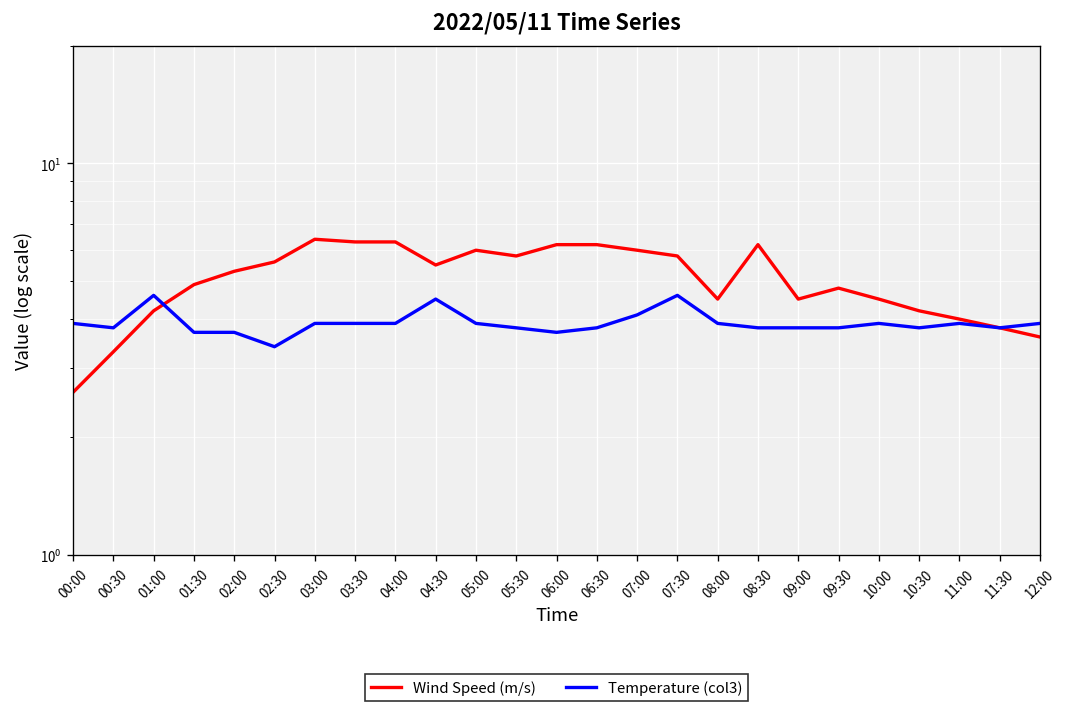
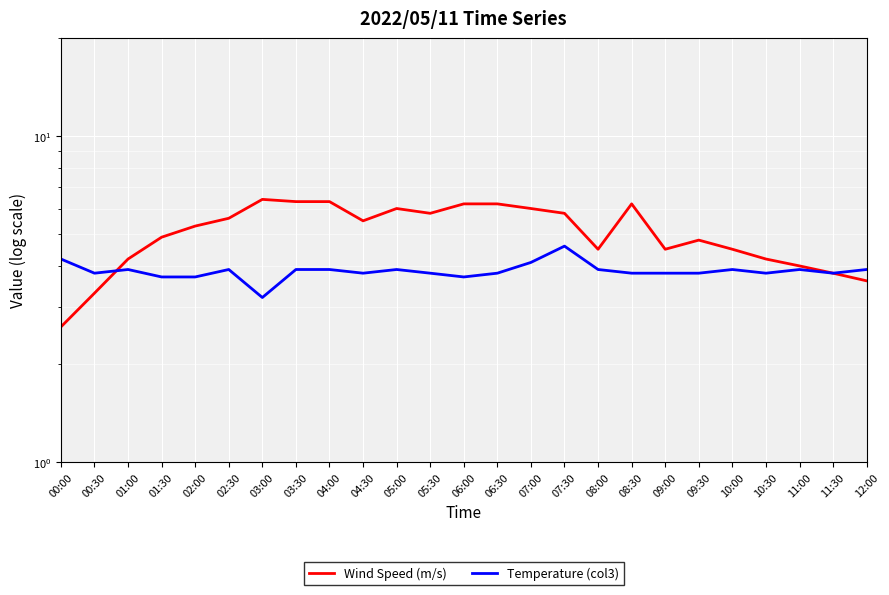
  {
    "Wind Speed (m/s)": {
      "00:00": 2.6,
      "00:30": 3.3,
      "01:00": 4.2,
      "01:30": 4.9,
      "02:00": 5.3,
      "02:30": 5.6,
      "03:00": 6.4,
      "03:30": 6.3,
      "04:00": 6.3,
      "04:30": 5.5,
      "05:00": 6.0,
      "05:30": 5.8,
      "06:00": 6.2,
      "06:30": 6.2,
      "07:00": 6.0,
      "07:30": 5.8,
      "08:00": 4.5,
      "08:30": 6.2,
      "09:00": 4.5,
      "09:30": 4.8,
      "10:00": 4.5,
      "10:30": 4.2,
      "11:00": 4.0,
      "12:00": 3.6
    },
    "Temperature (col3)": {
-     "00:00": 3.9,
+     "00:00": 4.2,
      "00:30": 3.8,
-     "01:00": 4.6,
+     "01:00": 3.9,
      "01:30": 3.7,
      "02:00": 3.7,
-     "02:30": 3.4,
-     "03:00": 3.9,
+     "02:30": 3.9,
+     "03:00": 3.2,
      "03:30": 3.9,
      "04:00": 3.9,
-     "04:30": 4.5,
+     "04:30": 3.8,
      "05:00": 3.9,
      "05:30": 3.8,
      "06:00": 3.7,
      "06:30": 3.8,
      "07:00": 4.1,
      "07:30": 4.6,
      "08:00": 3.9,
      "08:30": 3.8,
      "09:00": 3.8,
      "09:30": 3.8,
      "10:00": 3.9,
      "10:30": 3.8,
      "11:00": 3.9,
      "12:00": 3.9
    }
  }
